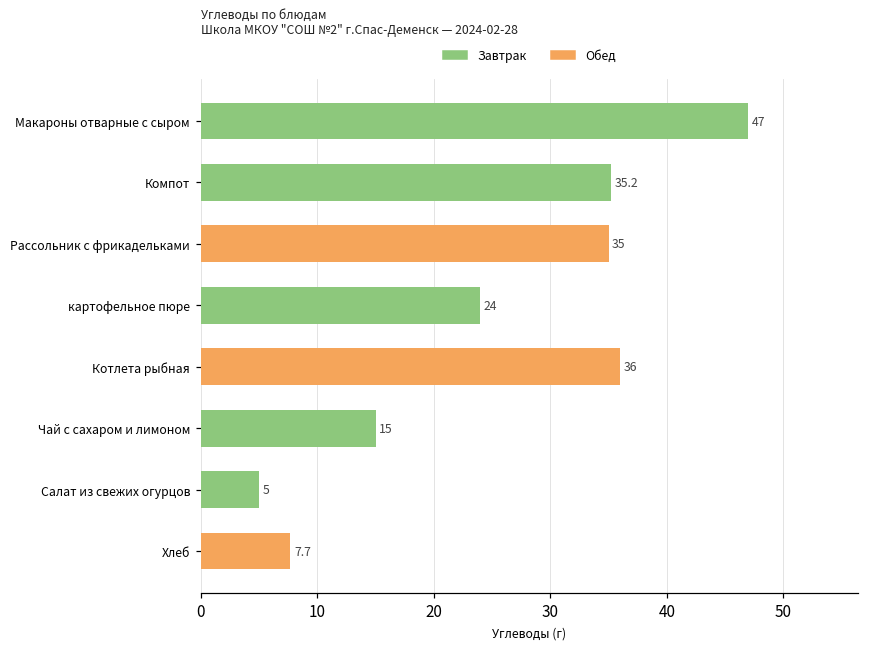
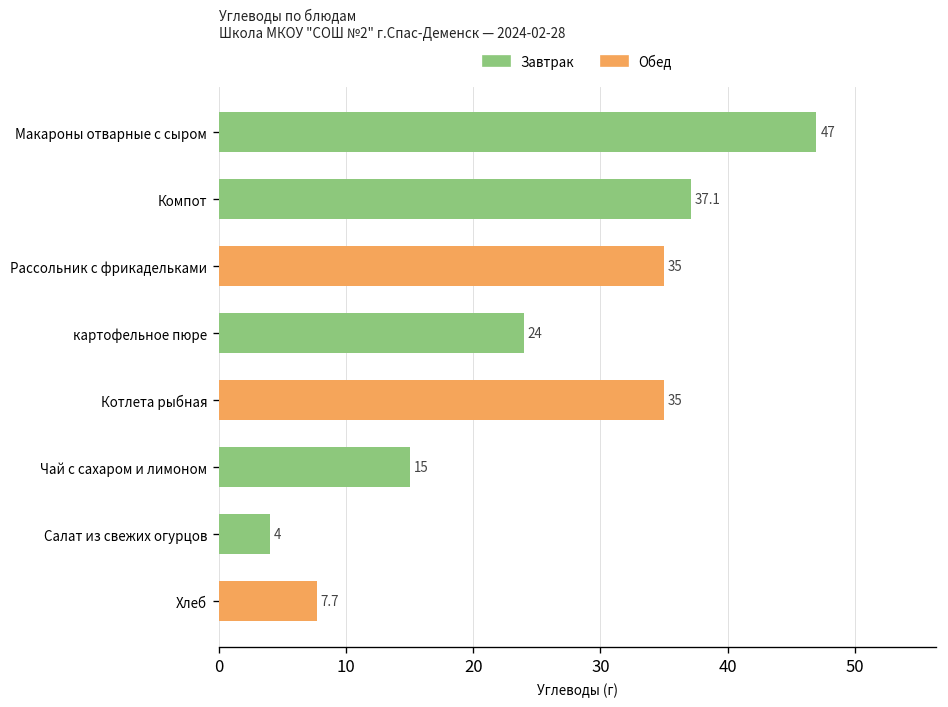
  {
    "Макароны отварные с сыром": 47,
-   "Компот": 35.2,
+   "Компот": 37.1,
    "Рассольник с фрикадельками": 35,
    "картофельное пюре": 24,
-   "Котлета рыбная": 36,
+   "Котлета рыбная": 35,
    "Чай с сахаром и лимоном": 15,
-   "Салат из свежих огурцов": 5,
+   "Салат из свежих огурцов": 4,
    "Хлеб": 7.7
  }
